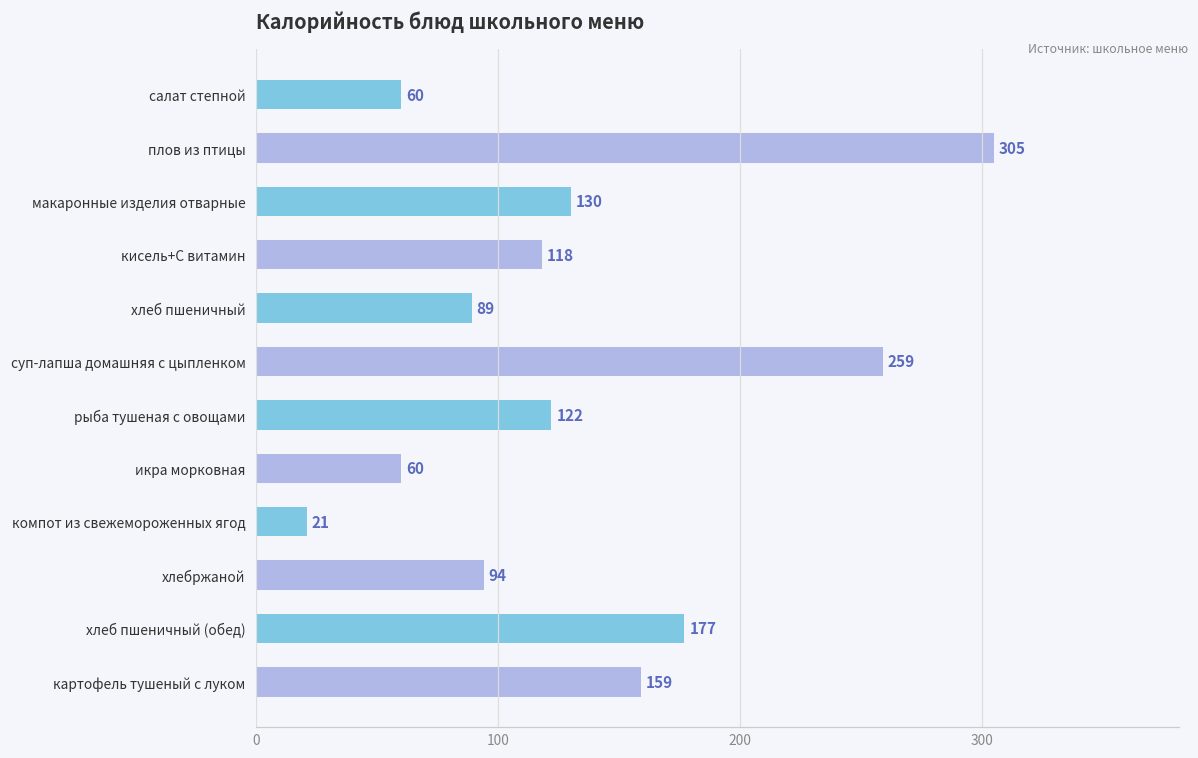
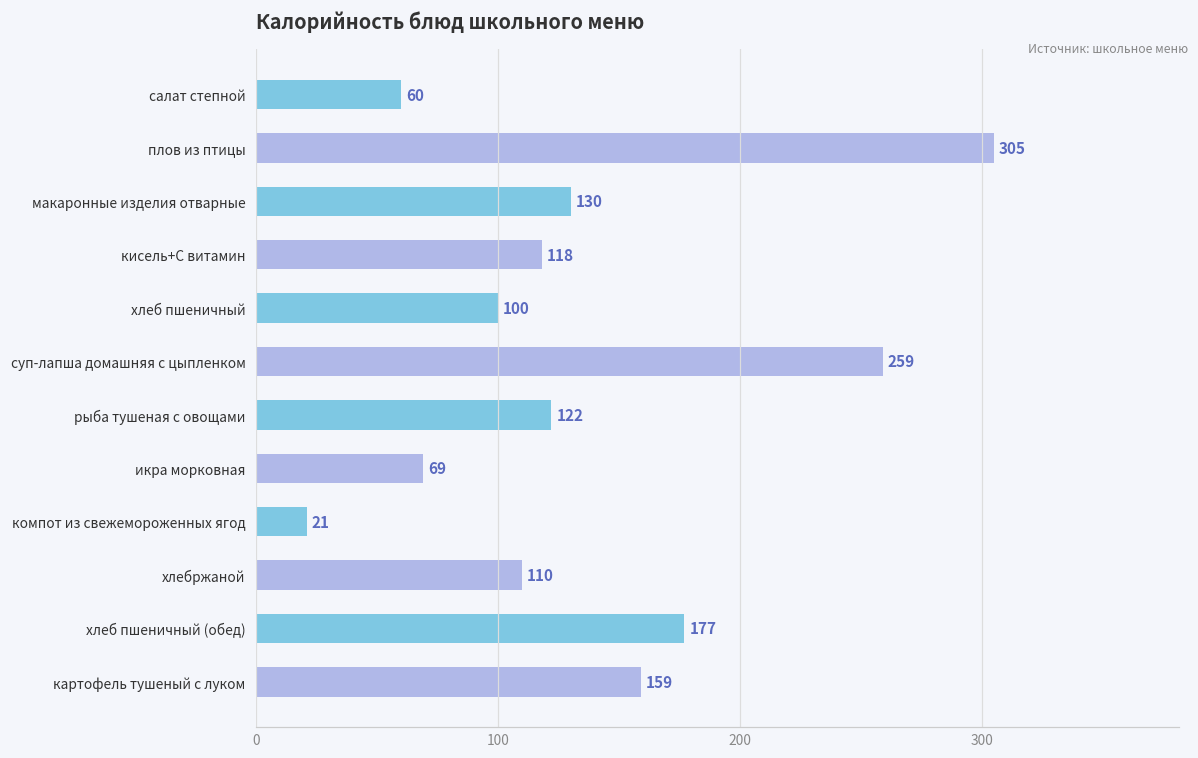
  {
    "салат степной": 60,
    "плов из птицы": 305,
    "макаронные изделия отварные": 130,
    "кисель+С витамин": 118,
-   "хлеб пшеничный": 89,
+   "хлеб пшеничный": 100,
    "суп-лапша домашняя с цыпленком": 259,
    "рыба тушеная с овощами": 122,
-   "икра морковная": 60,
+   "икра морковная": 69,
    "компот из свежемороженных ягод": 21,
-   "хлебржаной": 94,
+   "хлебржаной": 110,
    "хлеб пшеничный (обед)": 177,
    "картофель тушеный с луком": 159
  }
